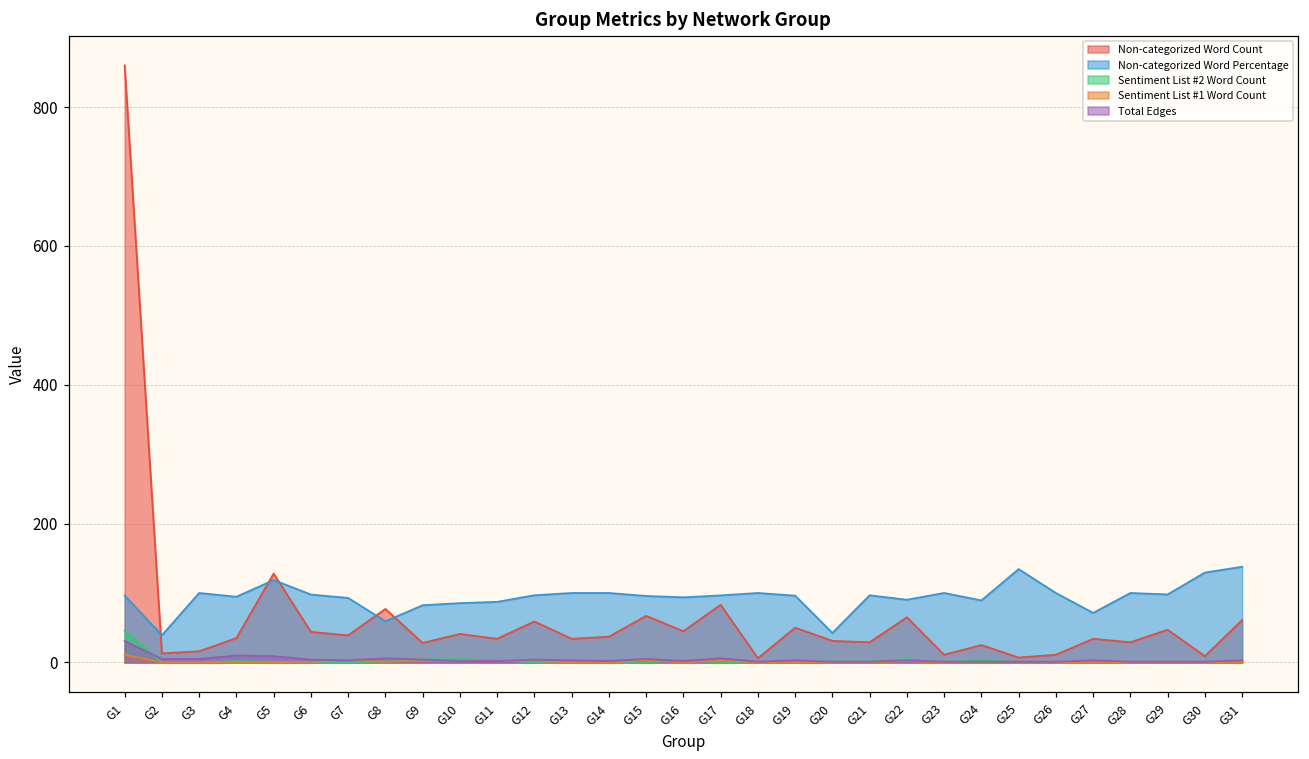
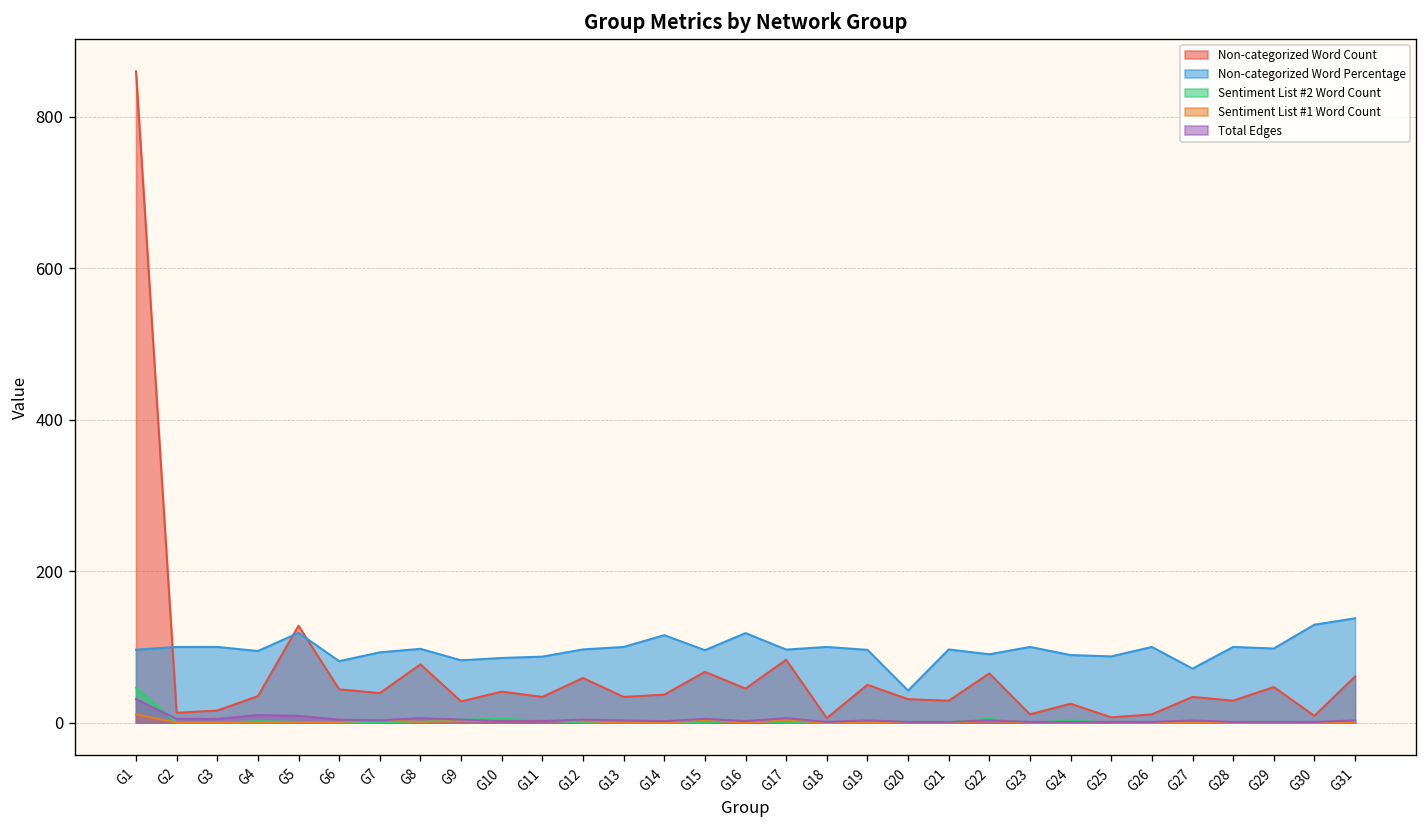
  {
    "Non-categorized Word Percentage": {
      "G1": 100,
-     "G2": 40,
+     "G2": 100,
      "G3": 100,
      "G4": 90,
      "G5": 120,
-     "G6": 100,
+     "G6": 80,
      "G7": 90,
-     "G8": 60,
+     "G8": 100,
      "G9": 80,
      "G10": 90,
      "G11": 90,
      "G12": 100,
      "G13": 100,
-     "G14": 100,
+     "G14": 120,
      "G15": 100,
-     "G16": 90,
+     "G16": 120,
      "G17": 100,
      "G18": 100,
      "G19": 100,
      "G20": 40,
      "G21": 100,
      "G22": 90,
      "G23": 100,
      "G24": 90,
-     "G25": 130,
+     "G25": 90,
      "G26": 100,
      "G27": 70,
      "G28": 100,
      "G29": 100,
      "G30": 130,
      "G31": 140
    },
    "Sentiment List #2 Word Count": {
      "G1": 50
    },
    "Total Edges": {
      "G1": 30,
      "G2": 10,
      "G3": 10,
      "G4": 10,
      "G5": 10,
      "G8": 10
    }
  }
